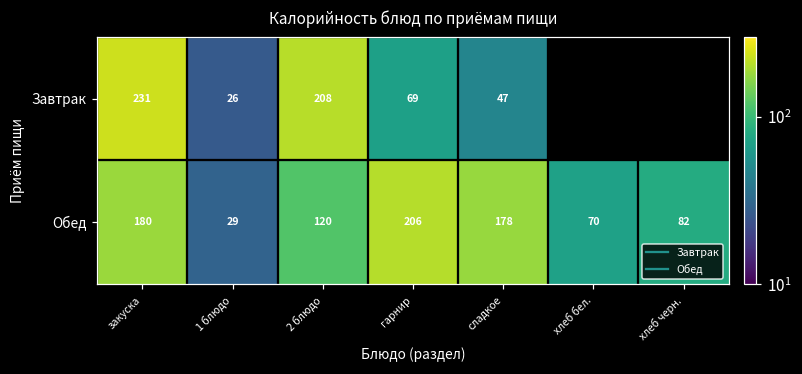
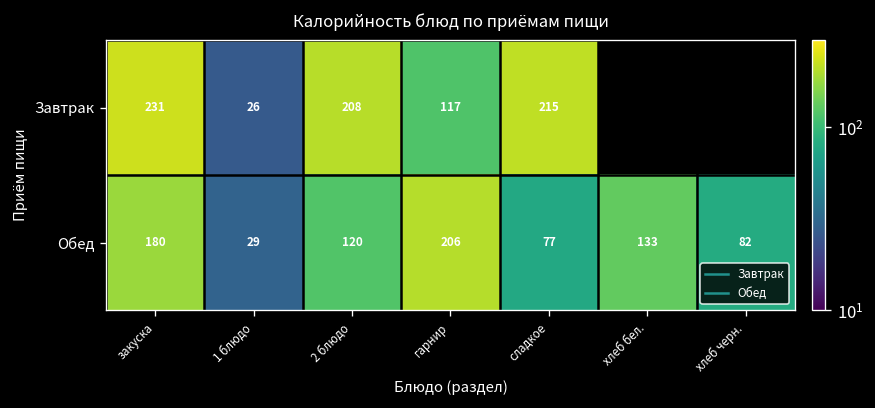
  {
    "Завтрак": {
      "закуска": 231,
      "1 блюдо": 26,
      "2 блюдо": 208,
-     "гарнир": 69,
-     "сладкое": 47
+     "гарнир": 117,
+     "сладкое": 215
    },
    "Обед": {
      "закуска": 180,
      "1 блюдо": 29,
      "2 блюдо": 120,
      "гарнир": 206,
-     "сладкое": 178,
-     "хлеб бел.": 70,
+     "сладкое": 77,
+     "хлеб бел.": 133,
      "хлеб черн.": 82
    }
  }
